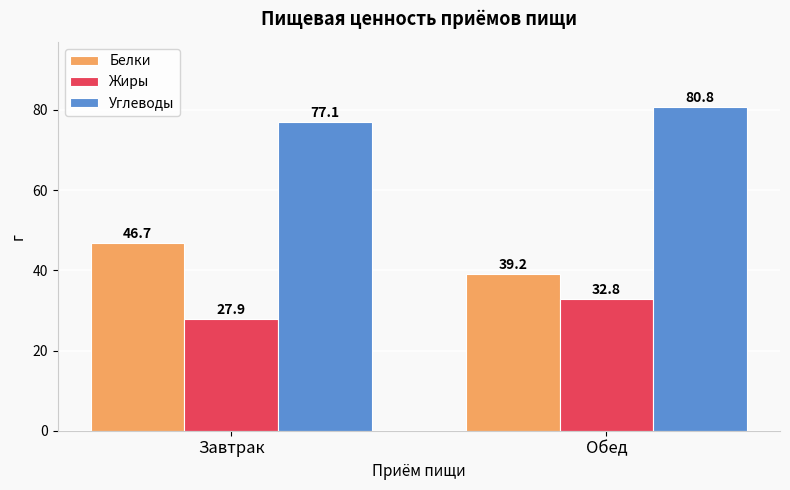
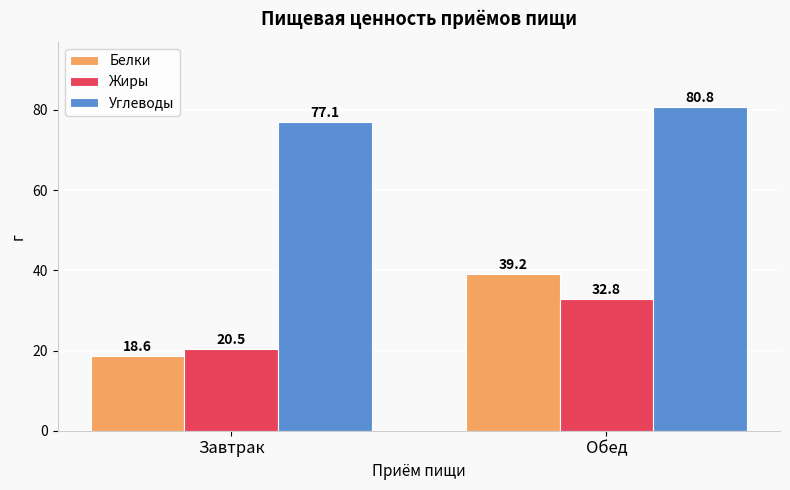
  {
    "Белки": {
-     "Завтрак": 46.7,
+     "Завтрак": 18.6,
      "Обед": 39.2
    },
    "Жиры": {
-     "Завтрак": 27.9,
+     "Завтрак": 20.5,
      "Обед": 32.8
    },
    "Углеводы": {
      "Завтрак": 77.1,
      "Обед": 80.8
    }
  }
